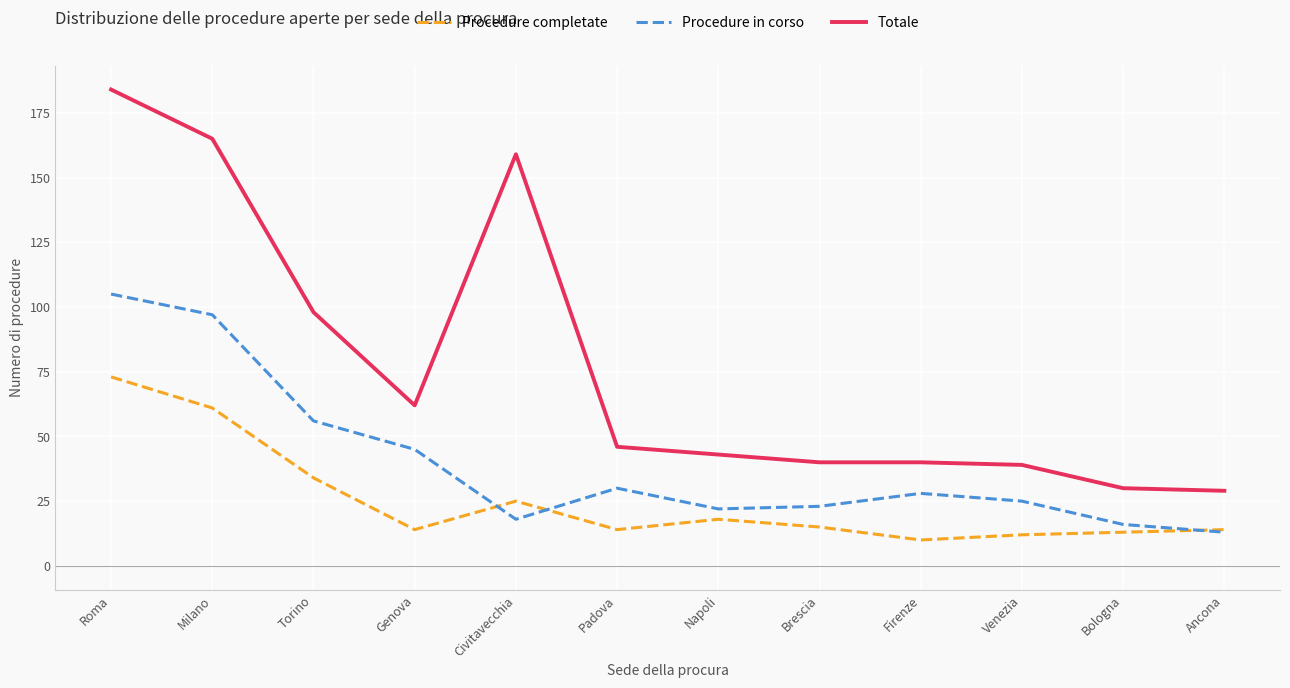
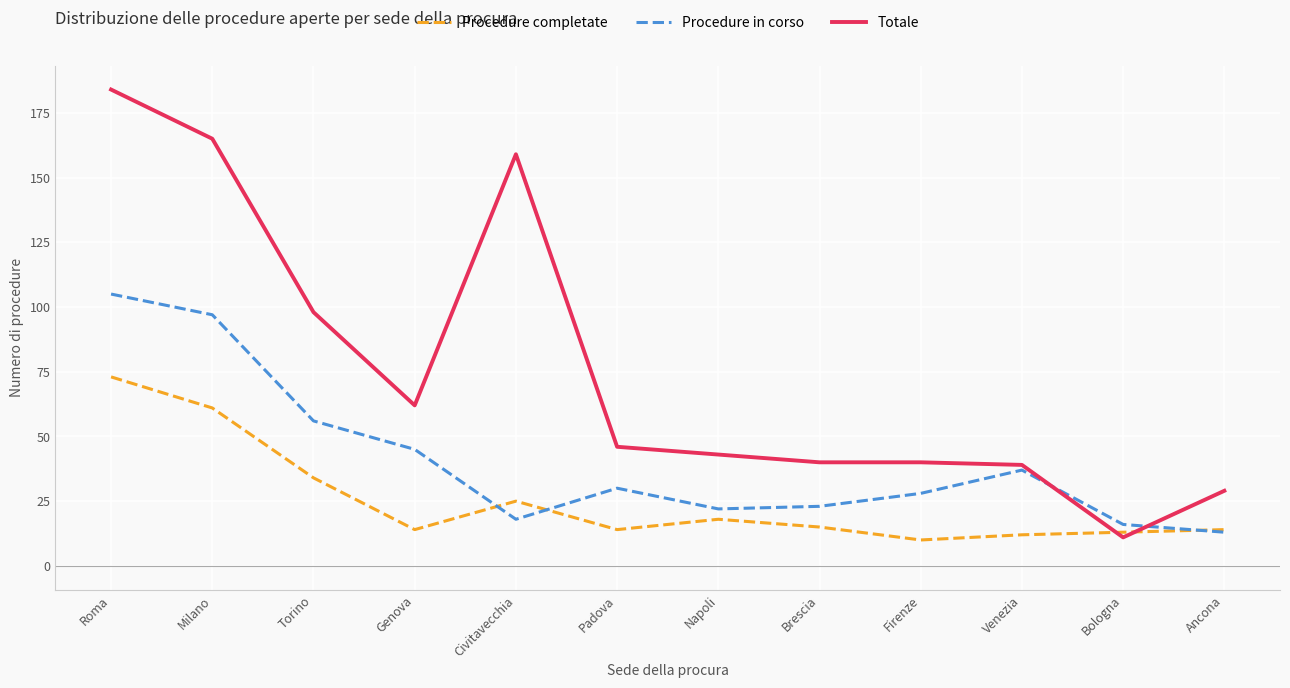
  {
    "Procedure completate": {
      "Roma": 73,
      "Milano": 61,
      "Torino": 34,
      "Genova": 14,
      "Civitavecchia": 25,
      "Padova": 14,
      "Napoli": 18,
      "Brescia": 15,
      "Firenze": 10,
      "Venezia": 12,
      "Bologna": 13,
      "Ancona": 14
    },
    "Procedure in corso": {
      "Roma": 105,
      "Milano": 97,
      "Torino": 56,
      "Genova": 45,
      "Civitavecchia": 18,
      "Padova": 30,
      "Napoli": 22,
      "Brescia": 23,
      "Firenze": 28,
-     "Venezia": 25,
+     "Venezia": 37,
      "Bologna": 16,
      "Ancona": 13
    },
    "Totale": {
      "Roma": 184,
      "Milano": 165,
      "Torino": 98,
      "Genova": 62,
      "Civitavecchia": 159,
      "Padova": 46,
      "Napoli": 43,
      "Brescia": 40,
      "Firenze": 40,
      "Venezia": 39,
-     "Bologna": 30,
+     "Bologna": 11,
      "Ancona": 29
    }
  }
